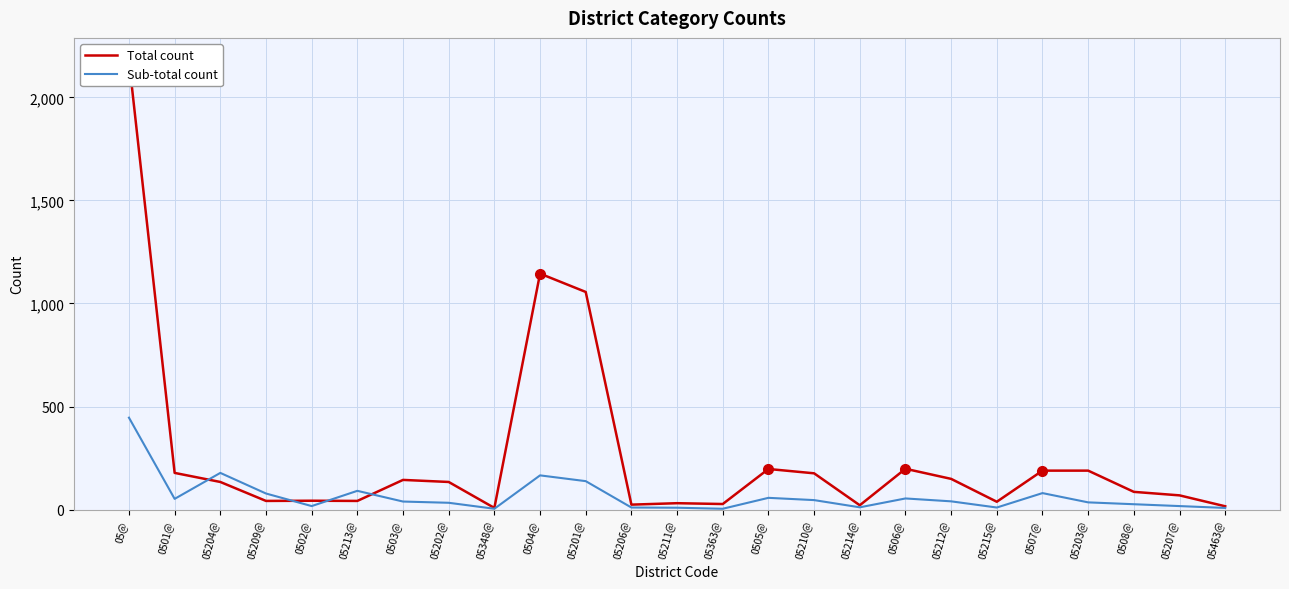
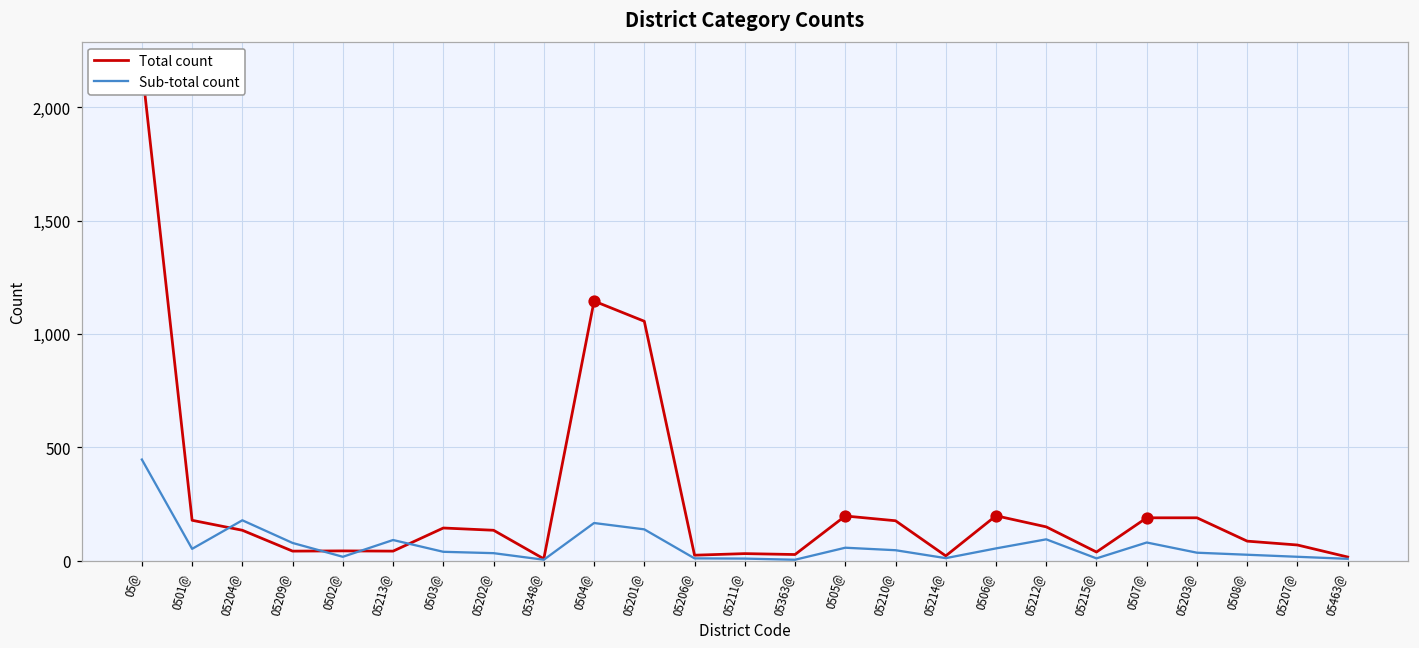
  {
    "Sub-total count": {
      "05@": 450,
      "0501@": 50,
      "05204@": 180,
      "05209@": 80,
      "0502@": 20,
      "05213@": 90,
      "0503@": 40,
      "05202@": 30,
      "0504@": 170,
      "05201@": 140,
      "05206@": 10,
      "05211@": 10,
      "05363@": 0,
      "0505@": 60,
      "05210@": 50,
      "0506@": 50,
-     "05212@": 40,
+     "05212@": 90,
      "05215@": 10,
      "0507@": 80,
      "05203@": 40,
      "0508@": 30,
      "05207@": 20
    }
  }
